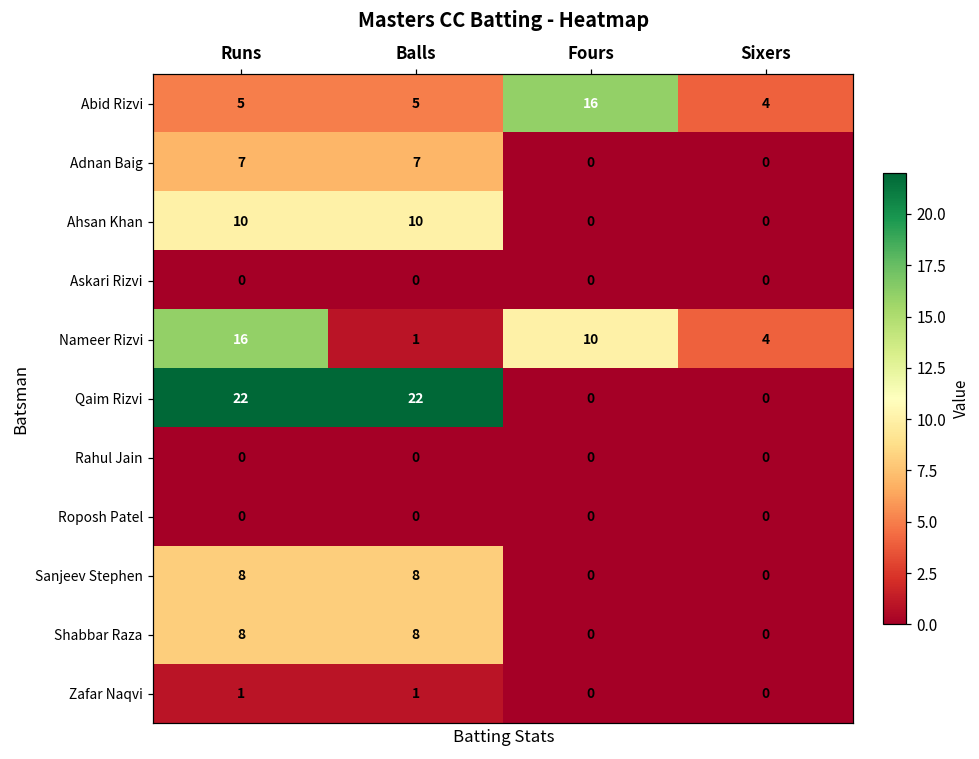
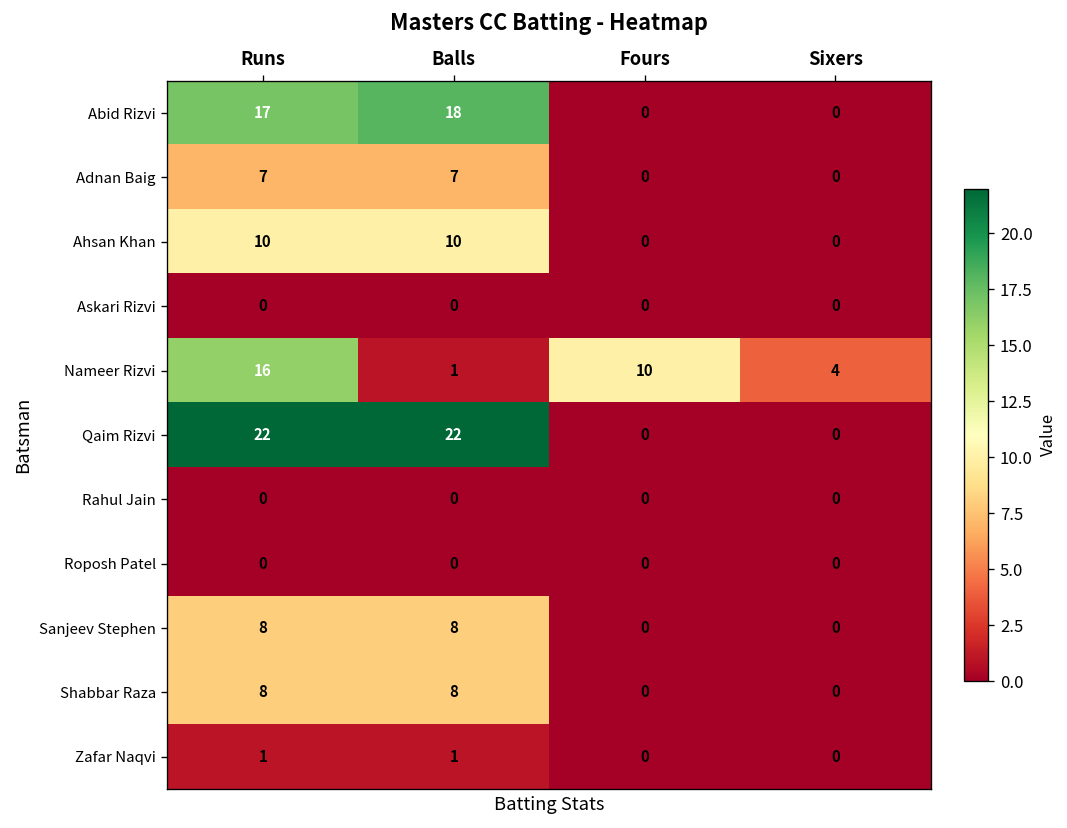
  {
    "Abid Rizvi": {
-     "Runs": 5,
-     "Balls": 5,
-     "Fours": 16,
-     "Sixers": 4
+     "Runs": 17,
+     "Balls": 18,
+     "Fours": 0,
+     "Sixers": 0
    },
    "Adnan Baig": {
      "Runs": 7,
      "Balls": 7,
      "Fours": 0,
      "Sixers": 0
    },
    "Ahsan Khan": {
      "Runs": 10,
      "Balls": 10,
      "Fours": 0,
      "Sixers": 0
    },
    "Askari Rizvi": {
      "Runs": 0,
      "Balls": 0,
      "Fours": 0,
      "Sixers": 0
    },
    "Nameer Rizvi": {
      "Runs": 16,
      "Balls": 1,
      "Fours": 10,
      "Sixers": 4
    },
    "Qaim Rizvi": {
      "Runs": 22,
      "Balls": 22,
      "Fours": 0,
      "Sixers": 0
    },
    "Rahul Jain": {
      "Runs": 0,
      "Balls": 0,
      "Fours": 0,
      "Sixers": 0
    },
    "Roposh Patel": {
      "Runs": 0,
      "Balls": 0,
      "Fours": 0,
      "Sixers": 0
    },
    "Sanjeev Stephen": {
      "Runs": 8,
      "Balls": 8,
      "Fours": 0,
      "Sixers": 0
    },
    "Shabbar Raza": {
      "Runs": 8,
      "Balls": 8,
      "Fours": 0,
      "Sixers": 0
    },
    "Zafar Naqvi": {
      "Runs": 1,
      "Balls": 1,
      "Fours": 0,
      "Sixers": 0
    }
  }
